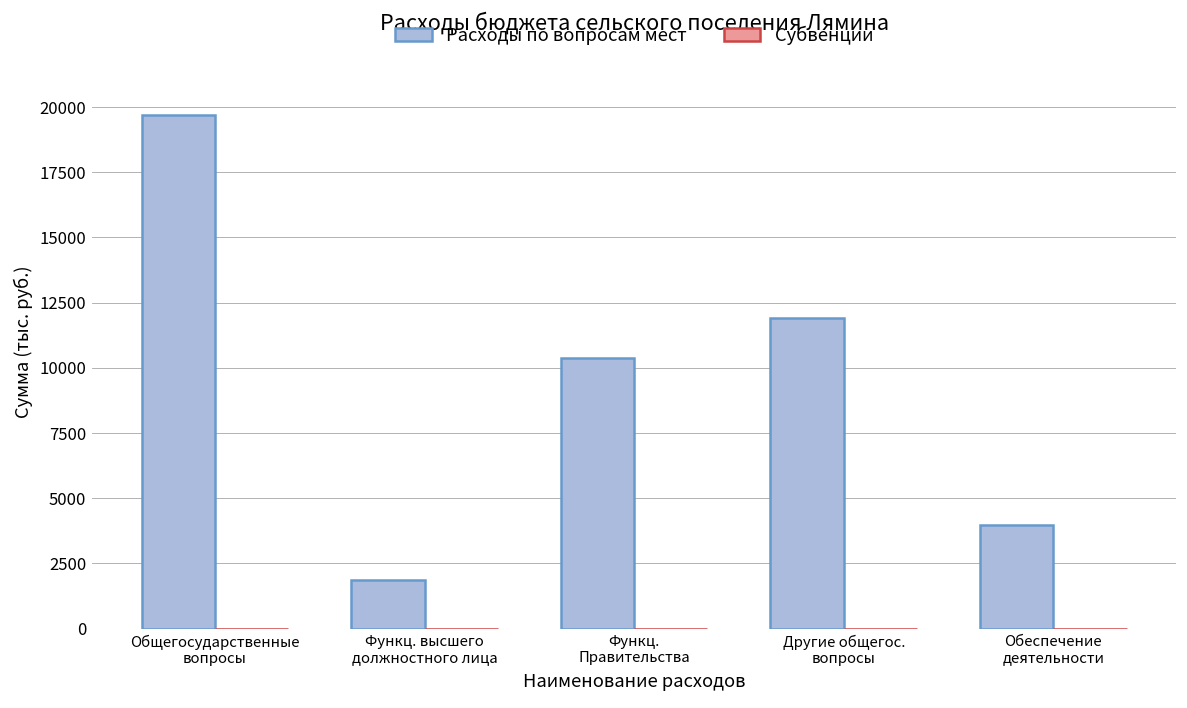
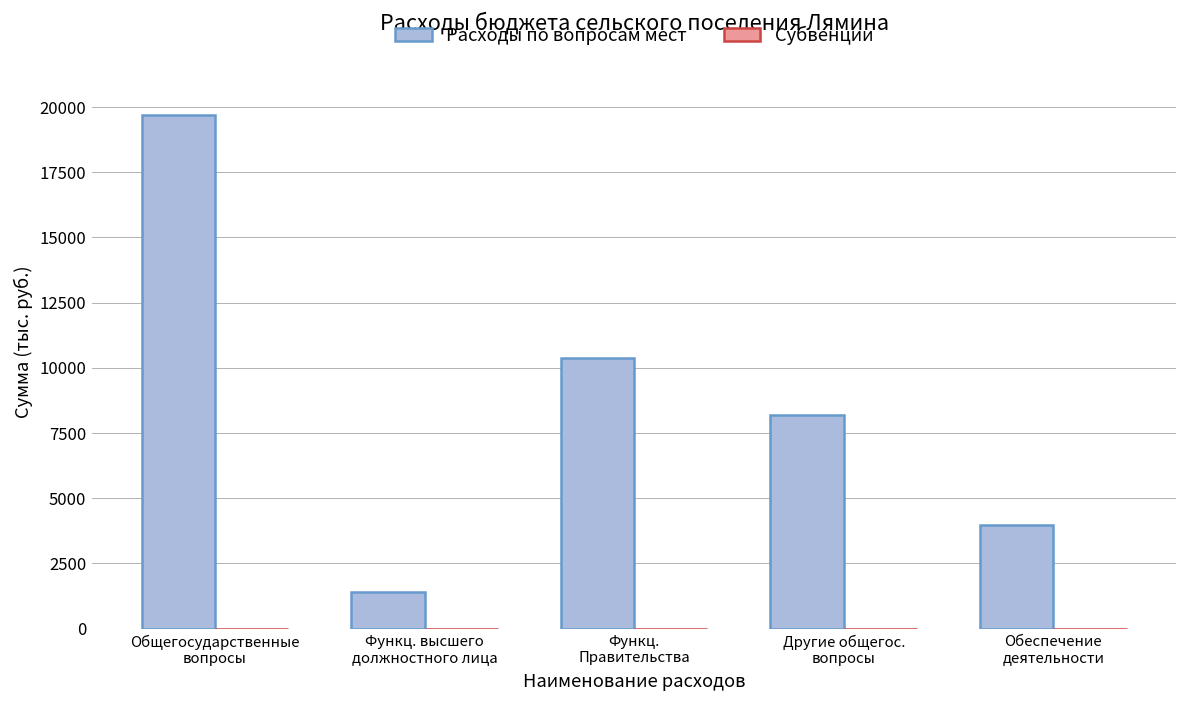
  {
    "Расходы по вопросам мест": {
      "Общегосударственные вопросы": 19700,
-     "Функц. высшего должностного лица": 1900,
+     "Функц. высшего должностного лица": 1400,
      "Функц. Правительства": 10400,
-     "Другие общегос. вопросы": 11900,
+     "Другие общегос. вопросы": 8200,
      "Обеспечение деятельности": 4000
    },
    "Субвенции": {
      "Общегосударственные вопросы": 0,
      "Функц. высшего должностного лица": 0,
      "Функц. Правительства": 0,
      "Другие общегос. вопросы": 0,
      "Обеспечение деятельности": 0
    }
  }
